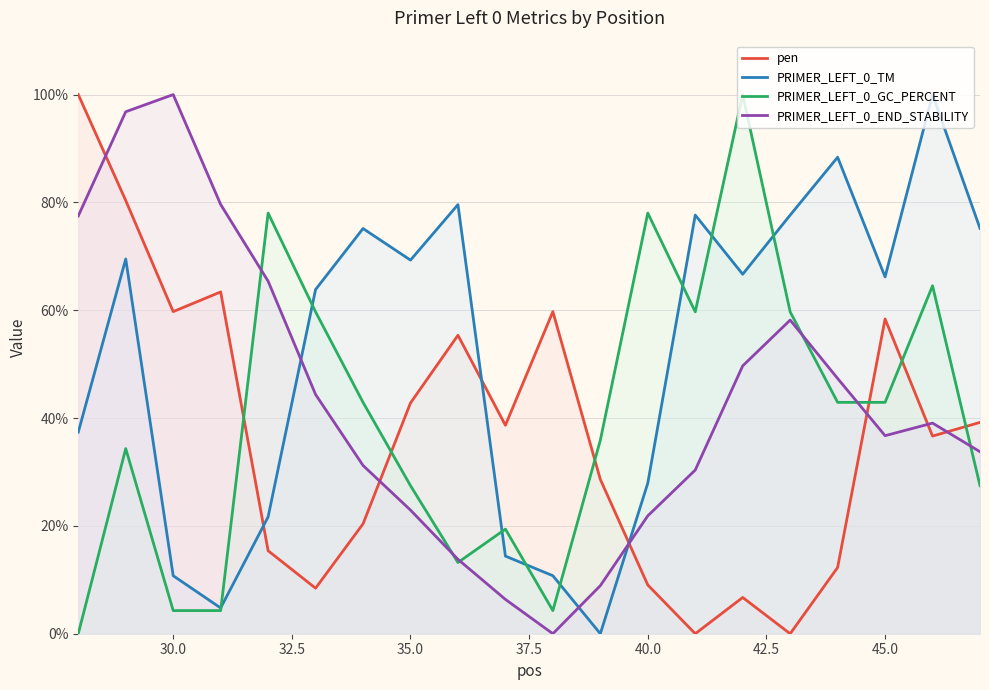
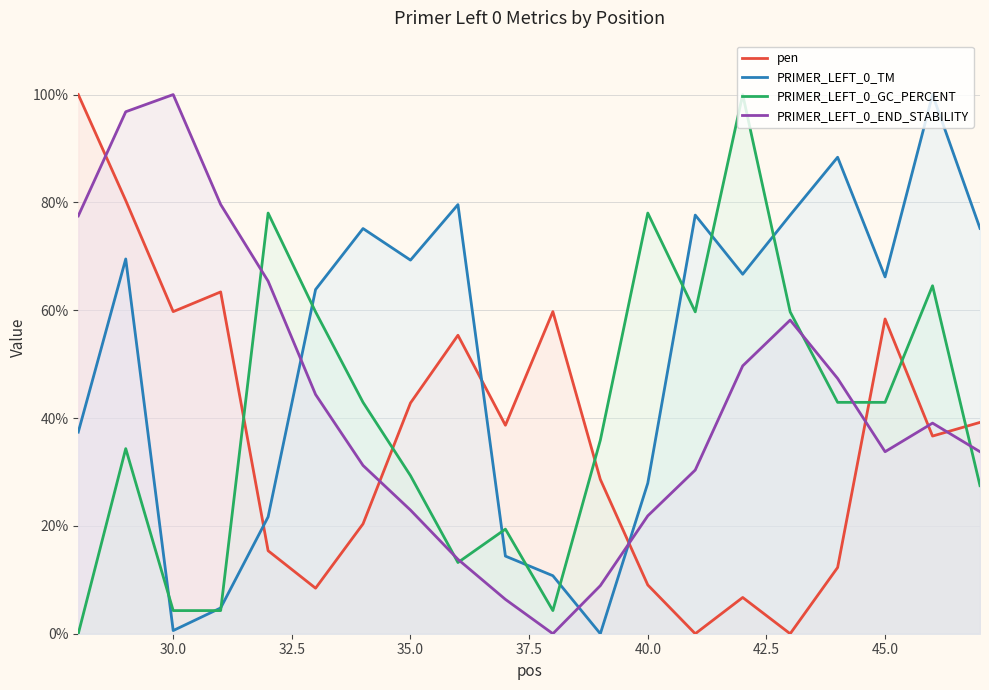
  {
    "pen": {
      "30.0": "60%",
      "35.0": "43%",
      "40.0": "9%",
      "45.0": "58%"
    },
    "PRIMER_LEFT_0_TM": {
-     "30.0": "11%",
+     "30.0": "1%",
      "35.0": "69%",
      "40.0": "28%",
      "45.0": "66%"
    },
    "PRIMER_LEFT_0_GC_PERCENT": {
      "30.0": "4%",
-     "35.0": "27%",
+     "35.0": "29%",
      "40.0": "78%",
      "45.0": "43%"
    },
    "PRIMER_LEFT_0_END_STABILITY": {
      "30.0": "100%",
      "35.0": "23%",
      "40.0": "22%",
-     "45.0": "37%"
+     "45.0": "34%"
    }
  }
